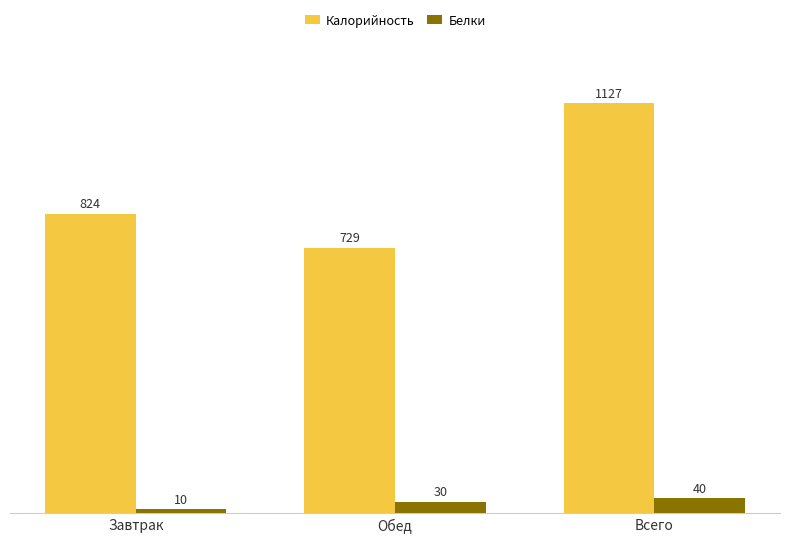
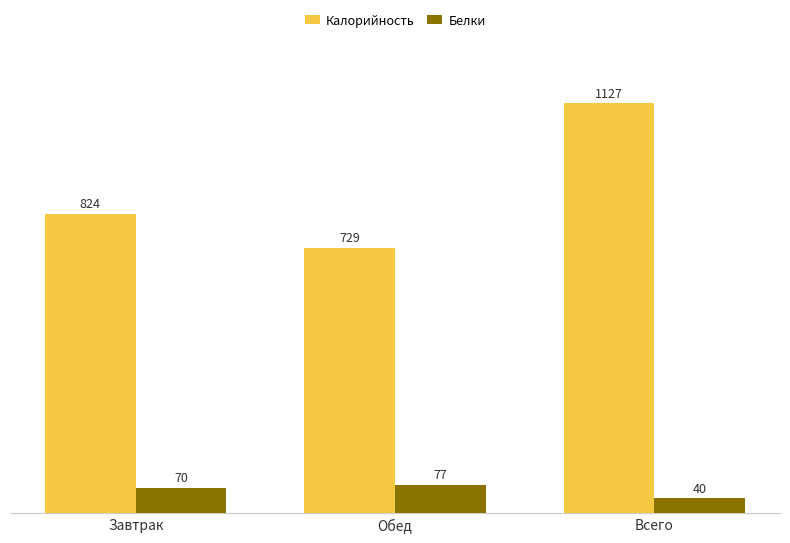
  {
    "Калорийность": {
      "Завтрак": 824,
      "Обед": 729,
      "Всего": 1127
    },
    "Белки": {
-     "Завтрак": 10,
-     "Обед": 30,
+     "Завтрак": 70,
+     "Обед": 77,
      "Всего": 40
    }
  }
